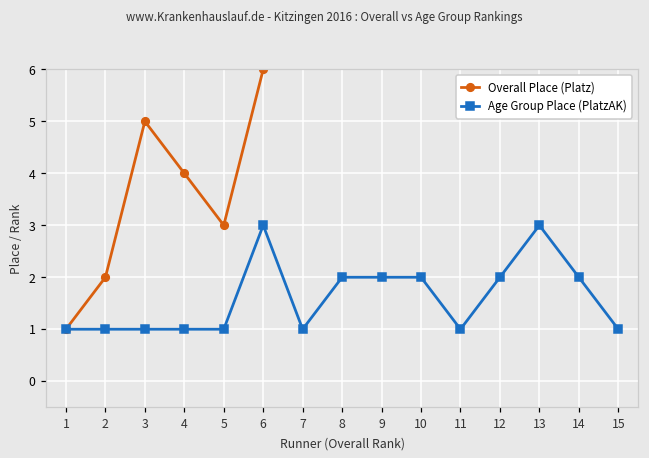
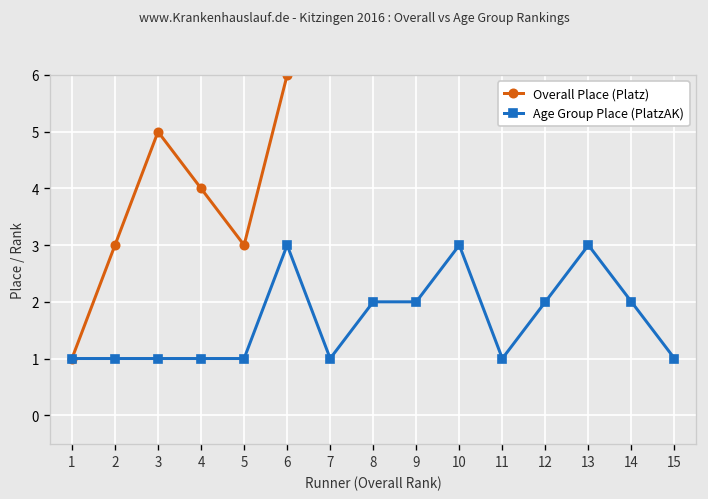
  {
    "Overall Place (Platz)": {
-     "2": 2,
+     "2": 3,
      "3": 5,
      "4": 4,
      "5": 3,
      "6": 6
    },
    "Age Group Place (PlatzAK)": {
      "2": 1,
      "3": 1,
      "4": 1,
      "5": 1,
      "6": 3,
      "7": 1,
      "8": 2,
      "9": 2,
-     "10": 2,
+     "10": 3,
      "11": 1,
      "12": 2,
      "13": 3,
      "14": 2,
      "15": 1
    }
  }
